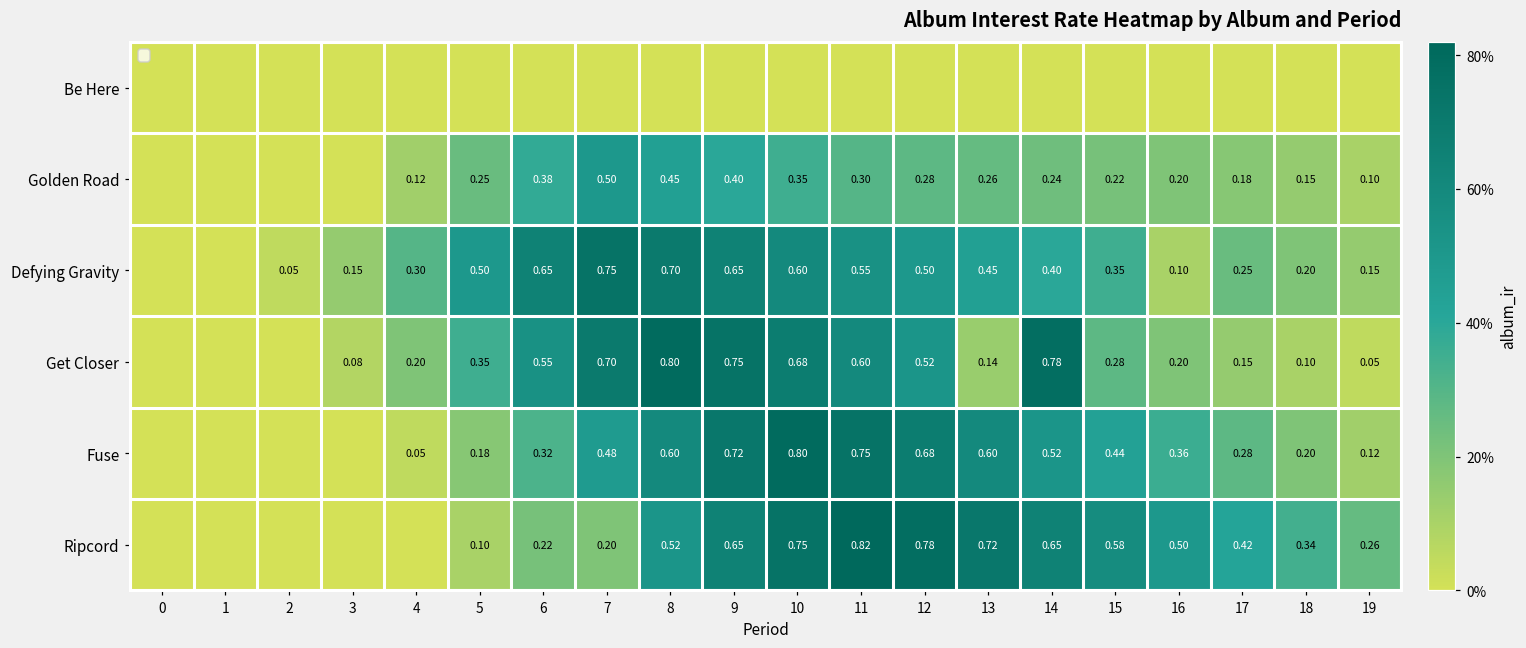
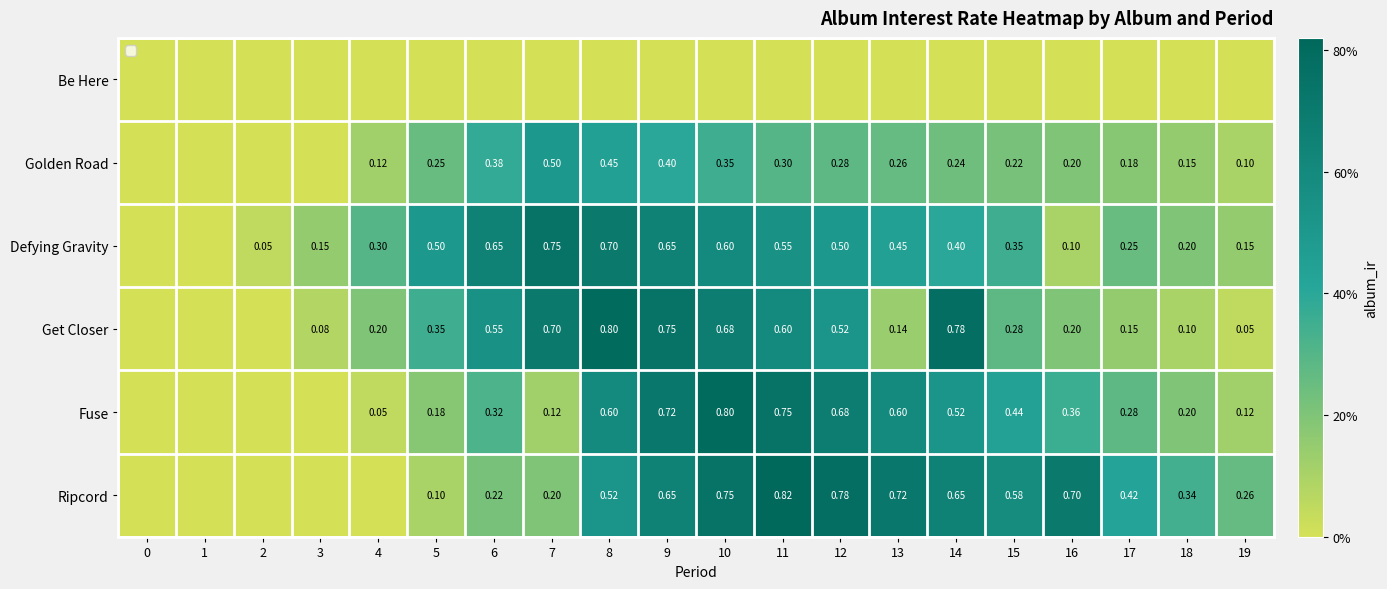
  {
    "Golden Road": {
      "4": 0.12,
      "5": 0.25,
      "6": 0.38,
      "7": 0.50,
      "8": 0.45,
      "9": 0.40,
      "10": 0.35,
      "11": 0.30,
      "12": 0.28,
      "13": 0.26,
      "14": 0.24,
      "15": 0.22,
      "16": 0.20,
      "17": 0.18,
      "18": 0.15,
      "19": 0.10
    },
    "Defying Gravity": {
      "2": 0.05,
      "3": 0.15,
      "4": 0.30,
      "5": 0.50,
      "6": 0.65,
      "7": 0.75,
      "8": 0.70,
      "9": 0.65,
      "10": 0.60,
      "11": 0.55,
      "12": 0.50,
      "13": 0.45,
      "14": 0.40,
      "15": 0.35,
      "16": 0.10,
      "17": 0.25,
      "18": 0.20,
      "19": 0.15
    },
    "Get Closer": {
      "3": 0.08,
      "4": 0.20,
      "5": 0.35,
      "6": 0.55,
      "7": 0.70,
      "8": 0.80,
      "9": 0.75,
      "10": 0.68,
      "11": 0.60,
      "12": 0.52,
      "13": 0.14,
      "14": 0.78,
      "15": 0.28,
      "16": 0.20,
      "17": 0.15,
      "18": 0.10,
      "19": 0.05
    },
    "Fuse": {
      "4": 0.05,
      "5": 0.18,
      "6": 0.32,
-     "7": 0.48,
+     "7": 0.12,
      "8": 0.60,
      "9": 0.72,
      "10": 0.80,
      "11": 0.75,
      "12": 0.68,
      "13": 0.60,
      "14": 0.52,
      "15": 0.44,
      "16": 0.36,
      "17": 0.28,
      "18": 0.20,
      "19": 0.12
    },
    "Ripcord": {
      "5": 0.10,
      "6": 0.22,
      "7": 0.20,
      "8": 0.52,
      "9": 0.65,
      "10": 0.75,
      "11": 0.82,
      "12": 0.78,
      "13": 0.72,
      "14": 0.65,
      "15": 0.58,
-     "16": 0.50,
+     "16": 0.70,
      "17": 0.42,
      "18": 0.34,
      "19": 0.26
    }
  }
